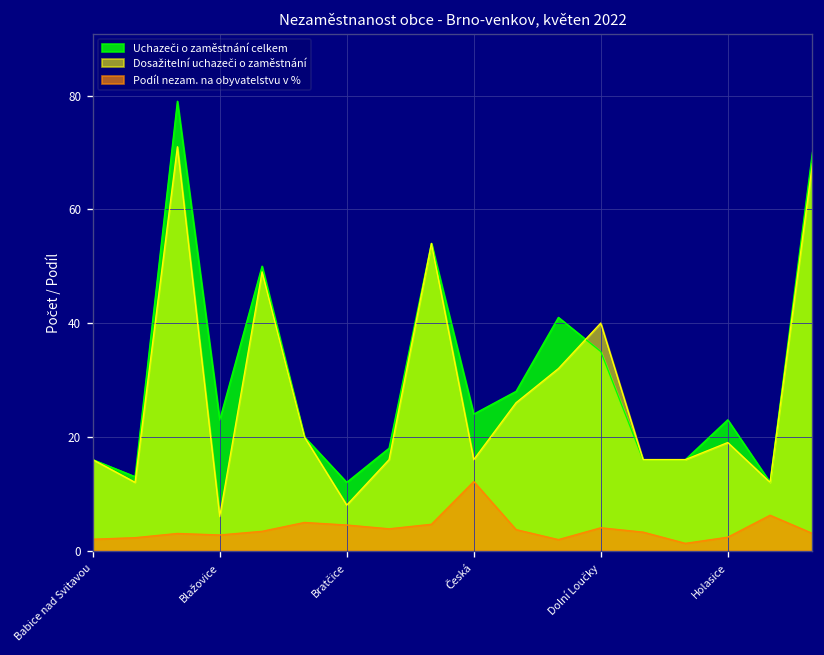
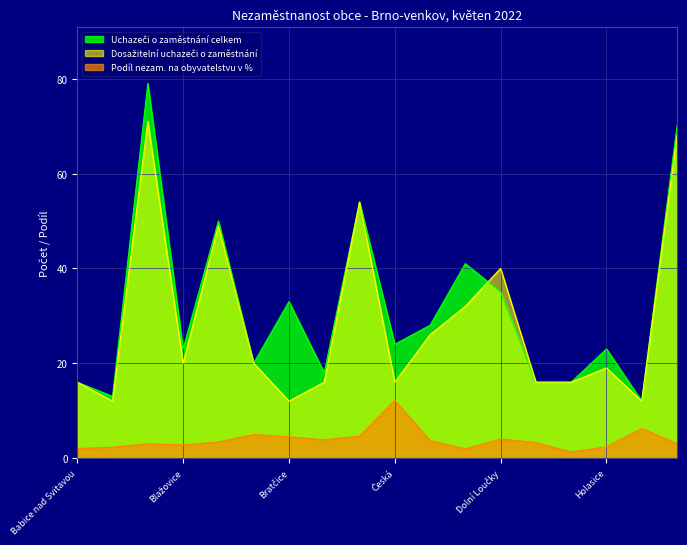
  {
    "Uchazeči o zaměstnání celkem": {
      "Blažovice": 23,
-     "Bratčice": 12,
+     "Bratčice": 33,
      "Česká": 24,
      "Dolní Loučky": 35,
      "Holasice": 23
    },
    "Dosažitelní uchazeči o zaměstnání": {
-     "Blažovice": 6,
-     "Bratčice": 8,
+     "Blažovice": 20,
+     "Bratčice": 12,
      "Česká": 16,
      "Dolní Loučky": 40,
      "Holasice": 19
    },
    "Podíl nezam. na obyvatelstvu v %": {
      "Babice nad Svitavou": 2,
      "Blažovice": 3,
      "Bratčice": 5,
      "Česká": 12,
      "Dolní Loučky": 4,
      "Holasice": 2
    }
  }
